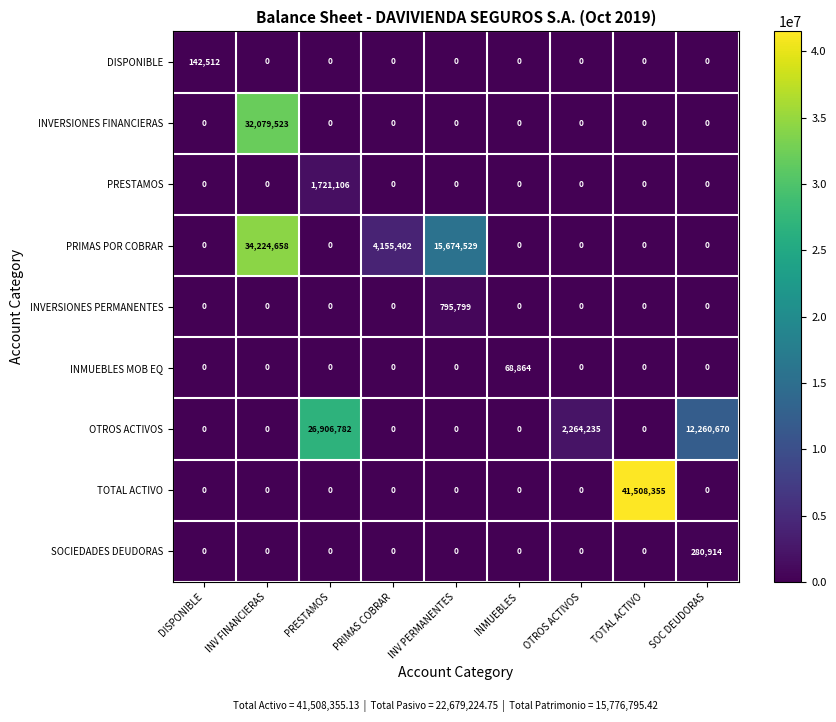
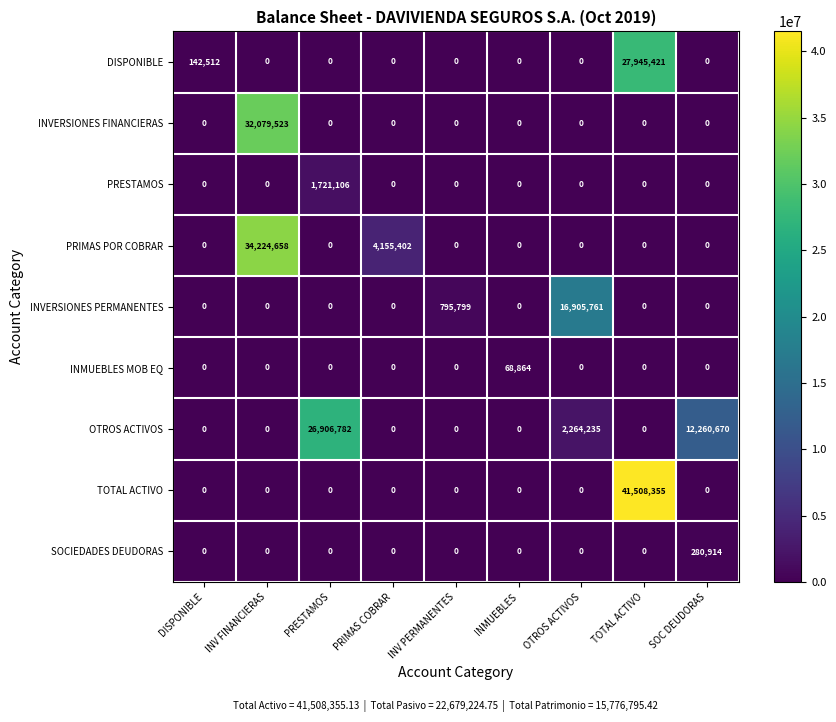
  {
    "DISPONIBLE": {
      "DISPONIBLE": "142,512",
      "INV FINANCIERAS": "0",
      "PRESTAMOS": "0",
      "PRIMAS COBRAR": "0",
      "INV PERMANENTES": "0",
      "INMUEBLES": "0",
      "OTROS ACTIVOS": "0",
-     "TOTAL ACTIVO": "0",
+     "TOTAL ACTIVO": "27,945,421",
      "SOC DEUDORAS": "0"
    },
    "INVERSIONES FINANCIERAS": {
      "DISPONIBLE": "0",
      "INV FINANCIERAS": "32,079,523",
      "PRESTAMOS": "0",
      "PRIMAS COBRAR": "0",
      "INV PERMANENTES": "0",
      "INMUEBLES": "0",
      "OTROS ACTIVOS": "0",
      "TOTAL ACTIVO": "0",
      "SOC DEUDORAS": "0"
    },
    "PRESTAMOS": {
      "DISPONIBLE": "0",
      "INV FINANCIERAS": "0",
      "PRESTAMOS": "1,721,106",
      "PRIMAS COBRAR": "0",
      "INV PERMANENTES": "0",
      "INMUEBLES": "0",
      "OTROS ACTIVOS": "0",
      "TOTAL ACTIVO": "0",
      "SOC DEUDORAS": "0"
    },
    "PRIMAS POR COBRAR": {
      "DISPONIBLE": "0",
      "INV FINANCIERAS": "34,224,658",
      "PRESTAMOS": "0",
      "PRIMAS COBRAR": "4,155,402",
-     "INV PERMANENTES": "15,674,529",
+     "INV PERMANENTES": "0",
      "INMUEBLES": "0",
      "OTROS ACTIVOS": "0",
      "TOTAL ACTIVO": "0",
      "SOC DEUDORAS": "0"
    },
    "INVERSIONES PERMANENTES": {
      "DISPONIBLE": "0",
      "INV FINANCIERAS": "0",
      "PRESTAMOS": "0",
      "PRIMAS COBRAR": "0",
      "INV PERMANENTES": "795,799",
      "INMUEBLES": "0",
-     "OTROS ACTIVOS": "0",
+     "OTROS ACTIVOS": "16,905,761",
      "TOTAL ACTIVO": "0",
      "SOC DEUDORAS": "0"
    },
    "INMUEBLES MOB EQ": {
      "DISPONIBLE": "0",
      "INV FINANCIERAS": "0",
      "PRESTAMOS": "0",
      "PRIMAS COBRAR": "0",
      "INV PERMANENTES": "0",
      "INMUEBLES": "68,864",
      "OTROS ACTIVOS": "0",
      "TOTAL ACTIVO": "0",
      "SOC DEUDORAS": "0"
    },
    "OTROS ACTIVOS": {
      "DISPONIBLE": "0",
      "INV FINANCIERAS": "0",
      "PRESTAMOS": "26,906,782",
      "PRIMAS COBRAR": "0",
      "INV PERMANENTES": "0",
      "INMUEBLES": "0",
      "OTROS ACTIVOS": "2,264,235",
      "TOTAL ACTIVO": "0",
      "SOC DEUDORAS": "12,260,670"
    },
    "TOTAL ACTIVO": {
      "DISPONIBLE": "0",
      "INV FINANCIERAS": "0",
      "PRESTAMOS": "0",
      "PRIMAS COBRAR": "0",
      "INV PERMANENTES": "0",
      "INMUEBLES": "0",
      "OTROS ACTIVOS": "0",
      "TOTAL ACTIVO": "41,508,355",
      "SOC DEUDORAS": "0"
    },
    "SOCIEDADES DEUDORAS": {
      "DISPONIBLE": "0",
      "INV FINANCIERAS": "0",
      "PRESTAMOS": "0",
      "PRIMAS COBRAR": "0",
      "INV PERMANENTES": "0",
      "INMUEBLES": "0",
      "OTROS ACTIVOS": "0",
      "TOTAL ACTIVO": "0",
      "SOC DEUDORAS": "280,914"
    }
  }
